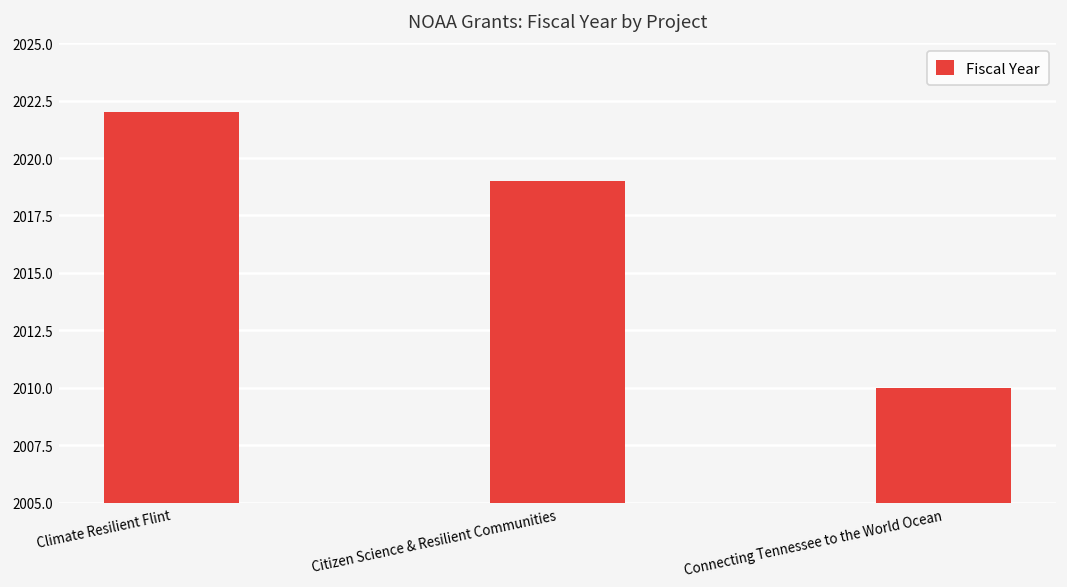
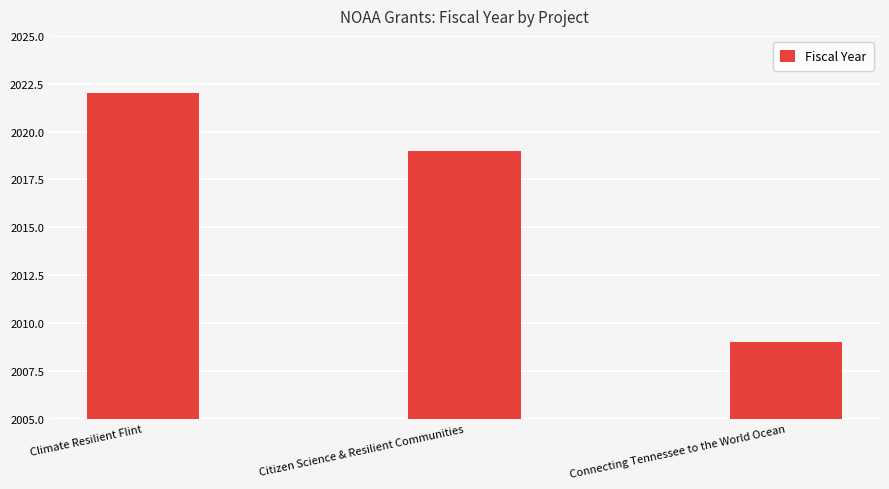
  {
    "Climate Resilient Flint": 2022,
    "Citizen Science & Resilient Communities": 2019,
-   "Connecting Tennessee to the World Ocean": 2010
+   "Connecting Tennessee to the World Ocean": 2009
  }
